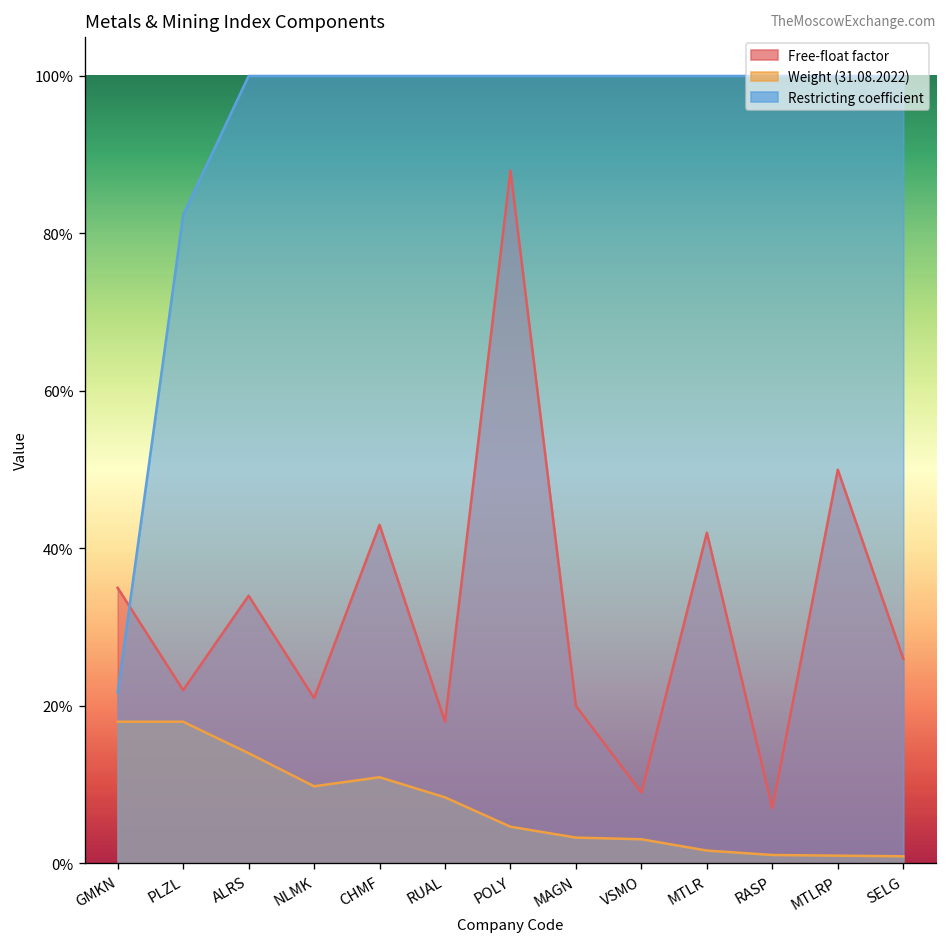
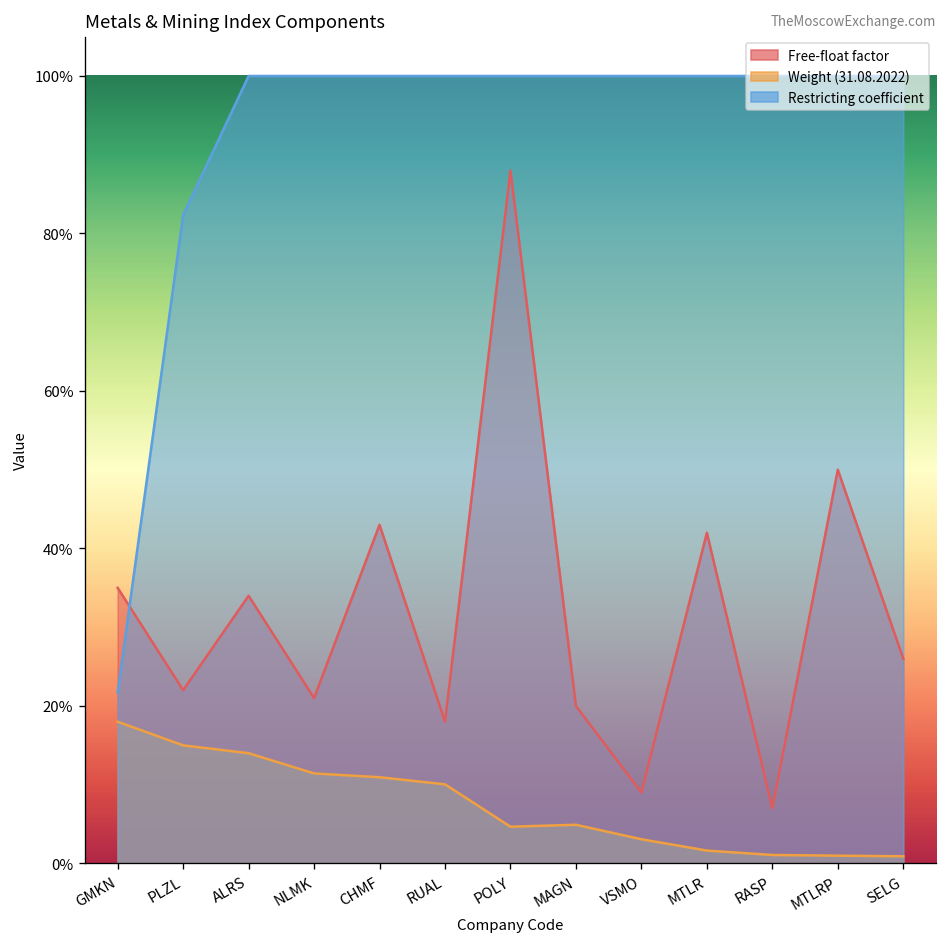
  {
    "Free-float factor": {
      "GMKN": "35%",
      "PLZL": "22%",
      "ALRS": "34%",
      "NLMK": "21%",
      "CHMF": "43%",
      "RUAL": "18%",
      "POLY": "88%",
      "MAGN": "20%",
      "VSMO": "9%",
      "MTLR": "42%",
      "RASP": "7%",
      "MTLRP": "50%",
      "SELG": "26%"
    },
    "Weight (31.08.2022)": {
      "GMKN": "18%",
-     "PLZL": "18%",
+     "PLZL": "15%",
      "ALRS": "14%",
-     "NLMK": "10%",
+     "NLMK": "11%",
      "CHMF": "11%",
-     "RUAL": "8%",
+     "RUAL": "10%",
      "POLY": "5%",
-     "MAGN": "3%",
+     "MAGN": "5%",
      "VSMO": "3%",
      "MTLR": "2%",
      "RASP": "1%",
      "MTLRP": "1%",
      "SELG": "1%"
    },
    "Restricting coefficient": {
      "GMKN": "22%",
      "PLZL": "82%",
      "ALRS": "100%",
      "NLMK": "100%",
      "CHMF": "100%",
      "RUAL": "100%",
      "POLY": "100%",
      "MAGN": "100%",
      "VSMO": "100%",
      "MTLR": "100%"
    }
  }
